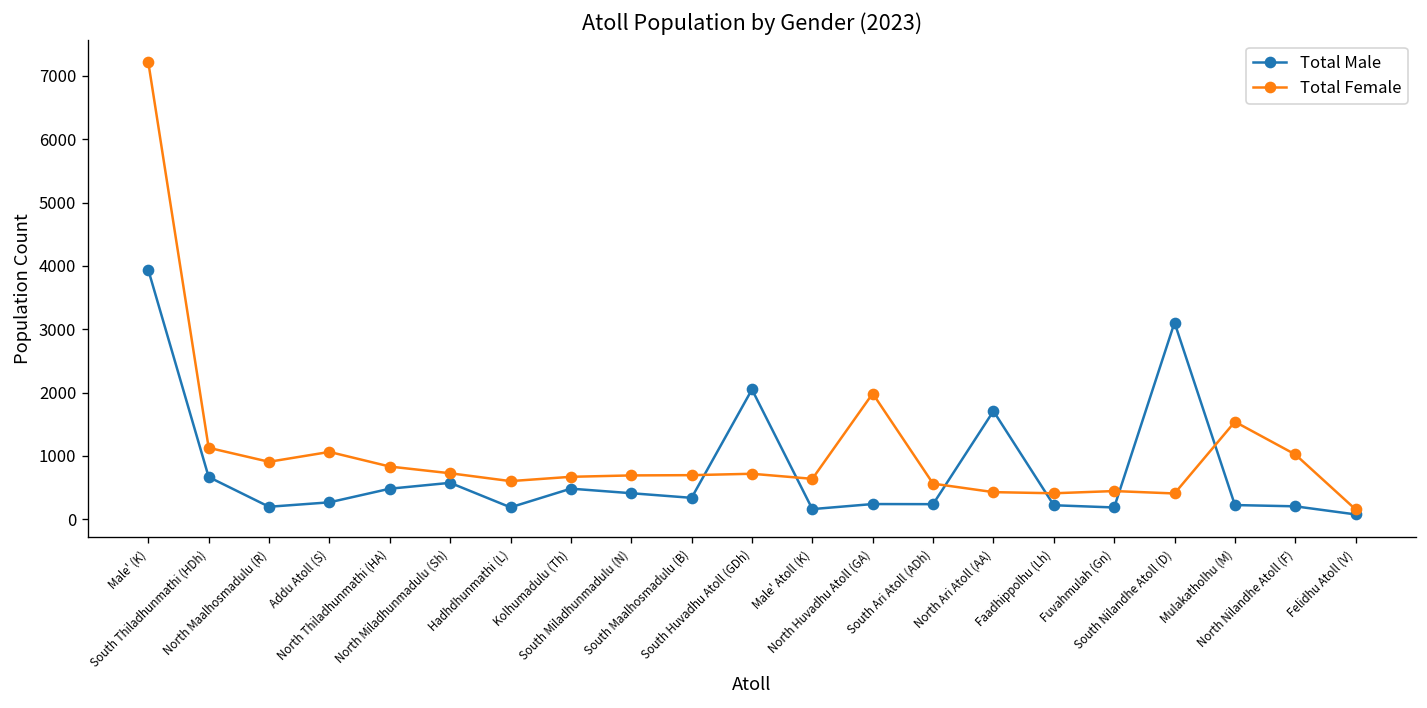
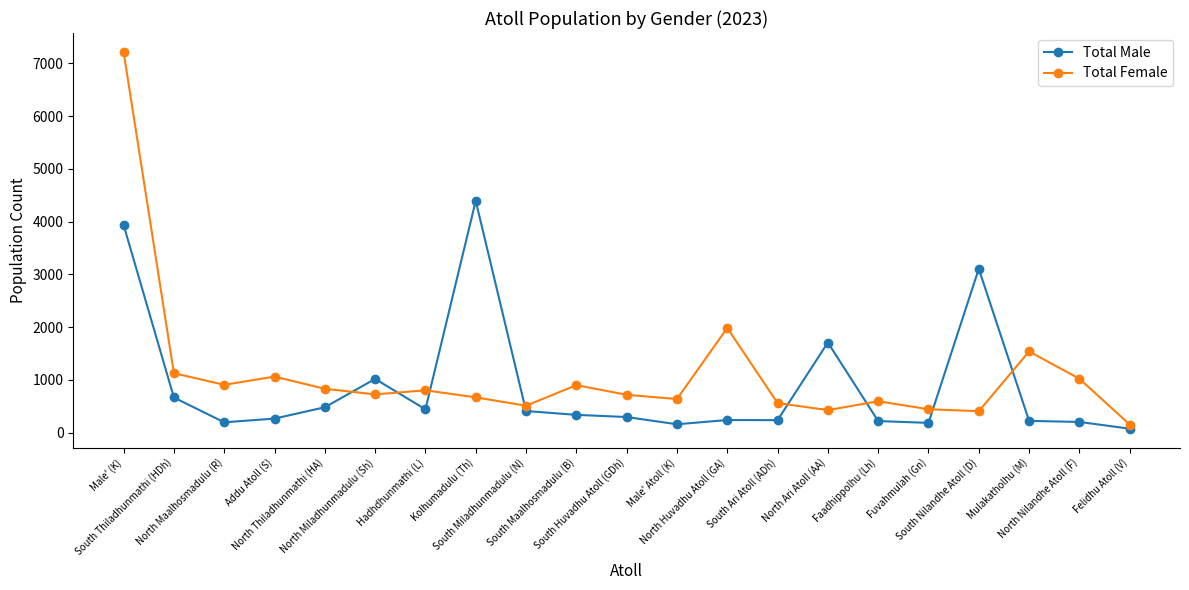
  {
    "Total Male": {
      "Male' (K)": 3900,
      "South Thiladhunmathi (HDh)": 700,
      "North Maalhosmadulu (R)": 200,
      "Addu Atoll (S)": 300,
      "North Thiladhunmathi (HA)": 500,
-     "North Miladhunmadulu (Sh)": 600,
-     "Hadhdhunmathi (L)": 200,
-     "Kolhumadulu (Th)": 500,
+     "North Miladhunmadulu (Sh)": 1000,
+     "Hadhdhunmathi (L)": 400,
+     "Kolhumadulu (Th)": 4400,
      "South Miladhunmadulu (N)": 400,
      "South Maalhosmadulu (B)": 300,
-     "South Huvadhu Atoll (GDh)": 2100,
+     "South Huvadhu Atoll (GDh)": 300,
      "Male' Atoll (K)": 200,
      "North Huvadhu Atoll (GA)": 200,
      "South Ari Atoll (ADh)": 200,
      "North Ari Atoll (AA)": 1700,
      "Faadhippolhu (Lh)": 200,
      "Fuvahmulah (Gn)": 200,
      "South Nilandhe Atoll (D)": 3100,
      "Mulakatholhu (M)": 200,
      "North Nilandhe Atoll (F)": 200,
      "Felidhu Atoll (V)": 100
    },
    "Total Female": {
      "Male' (K)": 7200,
      "South Thiladhunmathi (HDh)": 1100,
      "North Maalhosmadulu (R)": 900,
      "Addu Atoll (S)": 1100,
      "North Thiladhunmathi (HA)": 800,
      "North Miladhunmadulu (Sh)": 700,
-     "Hadhdhunmathi (L)": 600,
+     "Hadhdhunmathi (L)": 800,
      "Kolhumadulu (Th)": 700,
-     "South Miladhunmadulu (N)": 700,
-     "South Maalhosmadulu (B)": 700,
+     "South Miladhunmadulu (N)": 500,
+     "South Maalhosmadulu (B)": 900,
      "South Huvadhu Atoll (GDh)": 700,
      "Male' Atoll (K)": 600,
      "North Huvadhu Atoll (GA)": 2000,
      "South Ari Atoll (ADh)": 600,
      "North Ari Atoll (AA)": 400,
-     "Faadhippolhu (Lh)": 400,
+     "Faadhippolhu (Lh)": 600,
      "Fuvahmulah (Gn)": 400,
      "South Nilandhe Atoll (D)": 400,
      "Mulakatholhu (M)": 1500,
      "North Nilandhe Atoll (F)": 1000,
      "Felidhu Atoll (V)": 200
    }
  }
